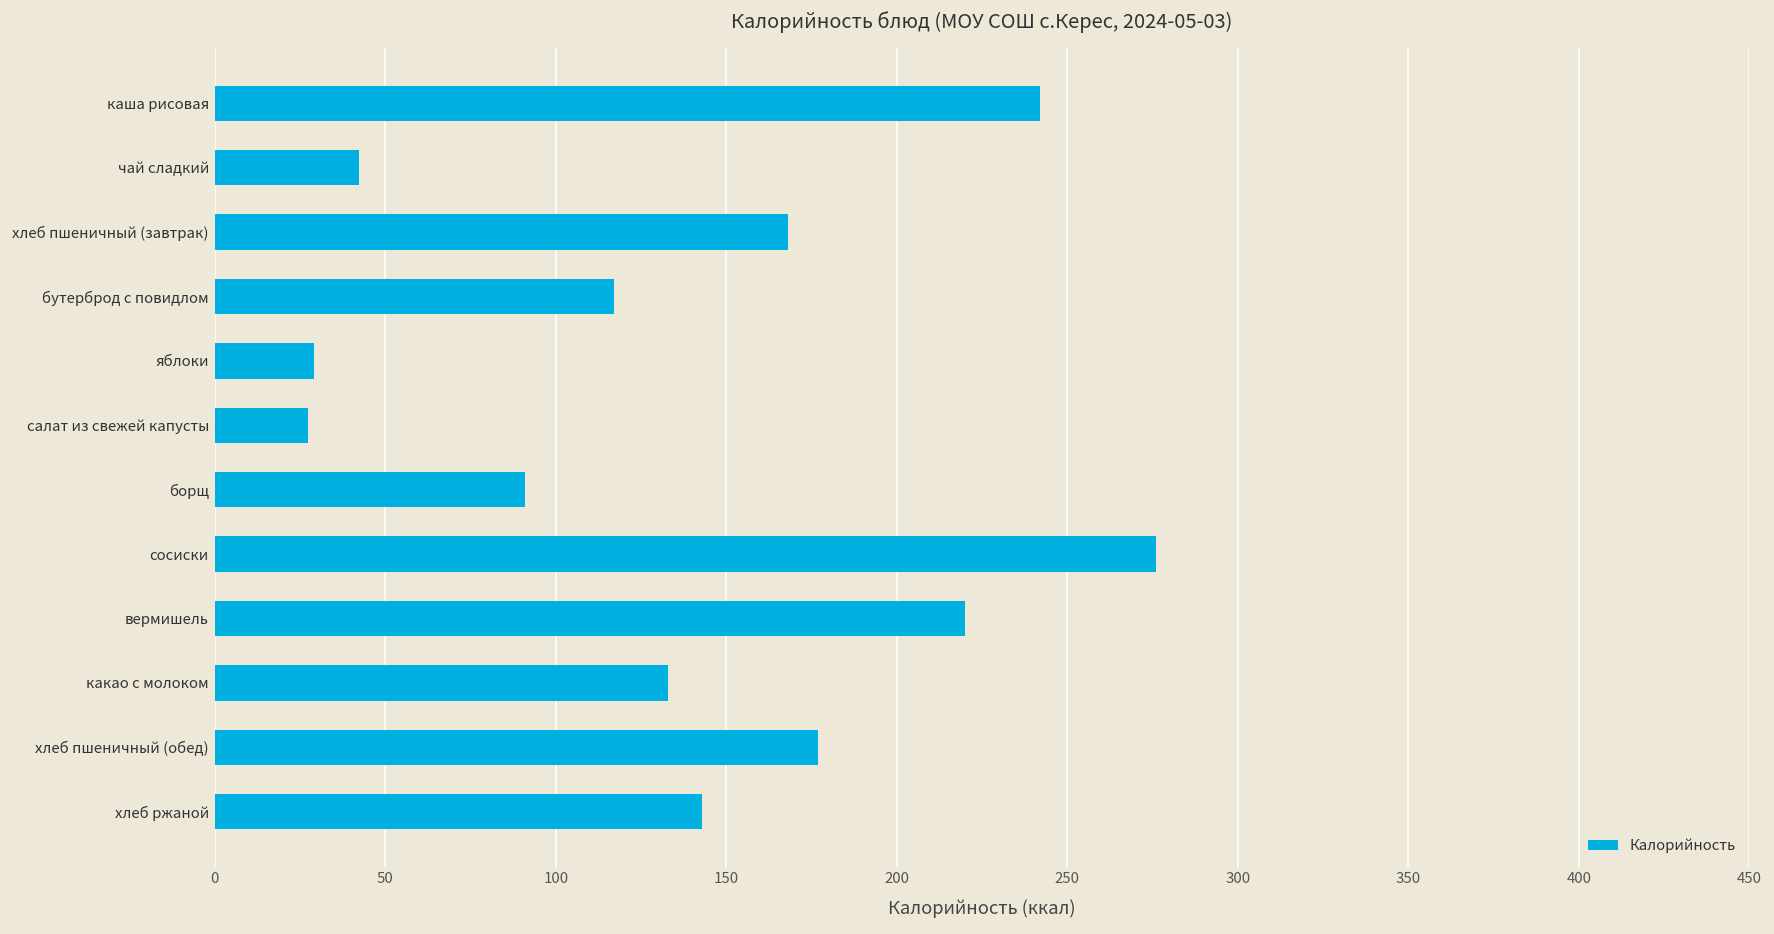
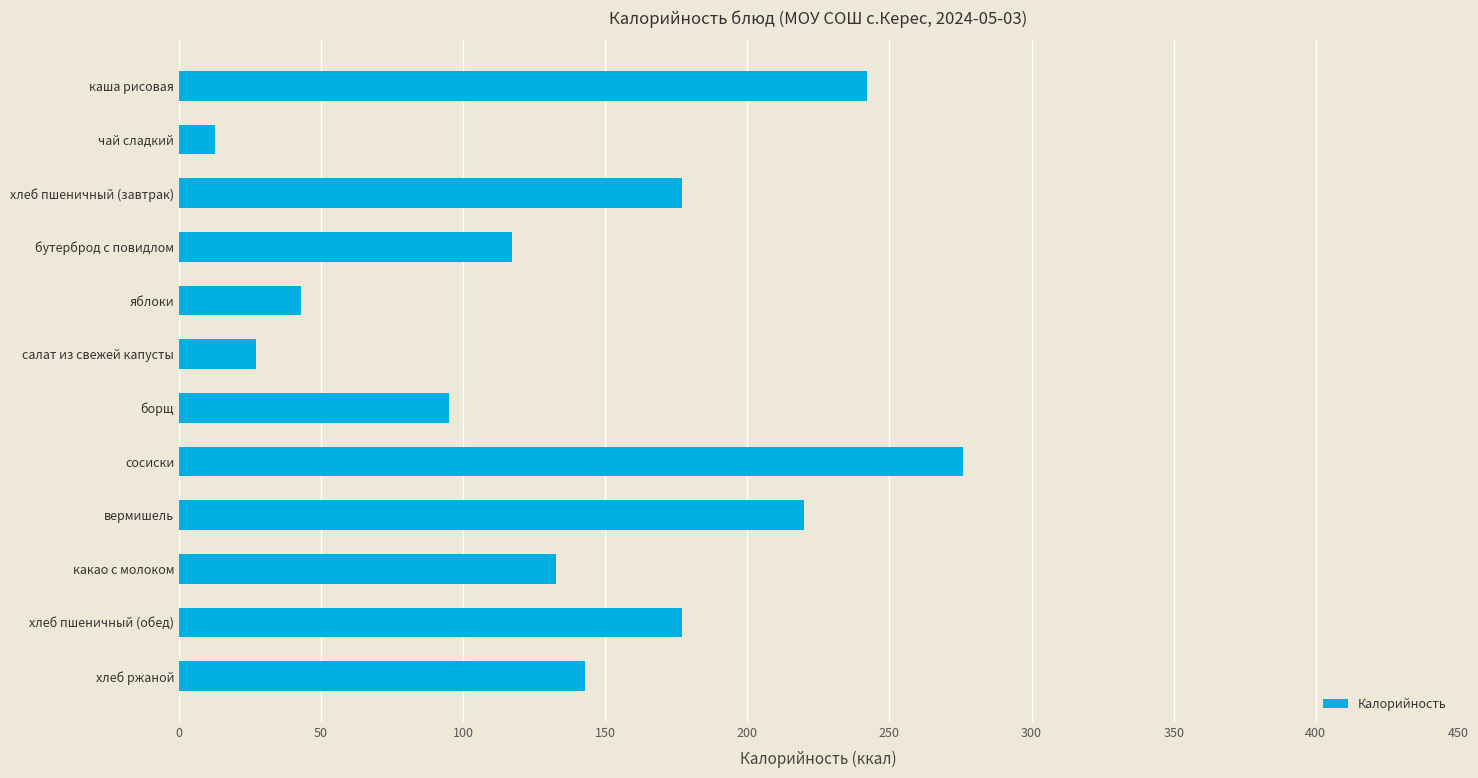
  {
    "каша рисовая": 242,
-   "чай сладкий": 42,
-   "хлеб пшеничный (завтрак)": 168,
+   "чай сладкий": 13,
+   "хлеб пшеничный (завтрак)": 177,
    "бутерброд с повидлом": 117,
-   "яблоки": 29,
+   "яблоки": 43,
    "салат из свежей капусты": 27,
-   "борщ": 91,
+   "борщ": 95,
    "сосиски": 276,
    "вермишель": 220,
    "какао с молоком": 133,
    "хлеб пшеничный (обед)": 177,
    "хлеб ржаной": 143
  }
